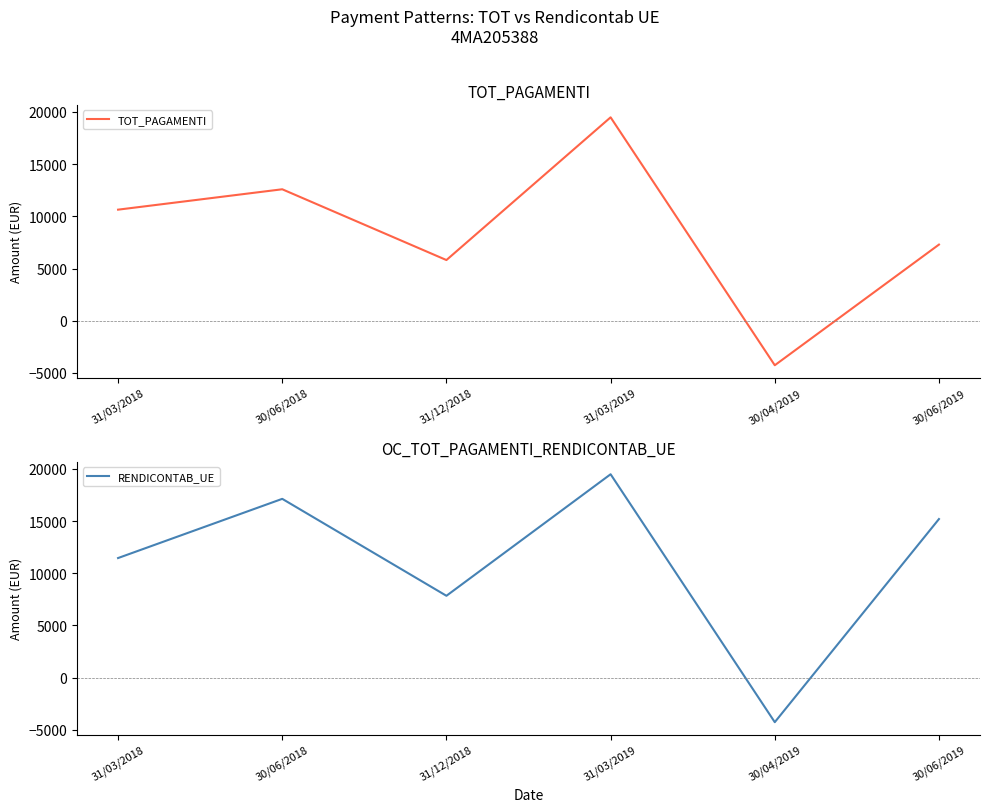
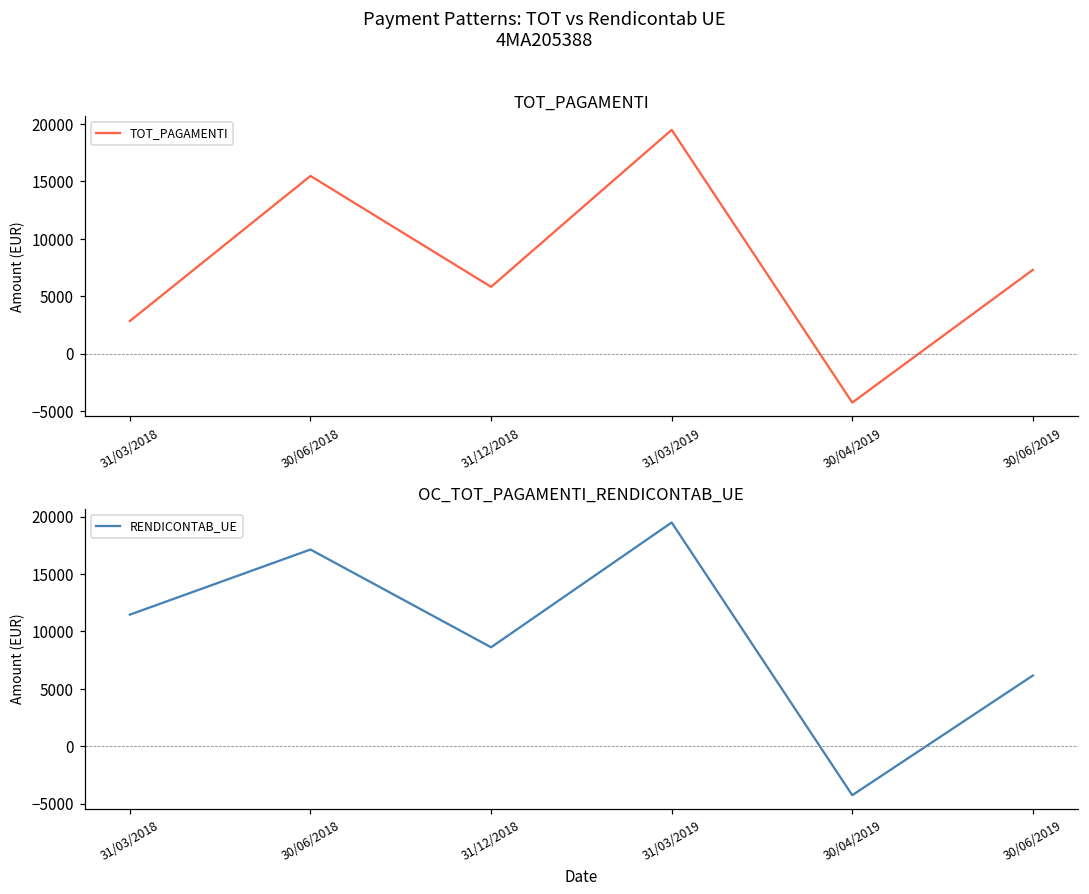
  {
    "TOT_PAGAMENTI": {
-     "31/03/2018": 10600,
-     "30/06/2018": 12600,
+     "31/03/2018": 2800,
+     "30/06/2018": 15500,
      "31/12/2018": 5800,
      "31/03/2019": 19500,
      "30/04/2019": -4300,
      "30/06/2019": 7300
    },
    "OC_TOT_PAGAMENTI_RENDICONTAB_UE": {
      "31/03/2018": 11500,
      "30/06/2018": 17100,
-     "31/12/2018": 7800,
+     "31/12/2018": 8600,
      "31/03/2019": 19500,
      "30/04/2019": -4300,
-     "30/06/2019": 15200
+     "30/06/2019": 6200
    }
  }
